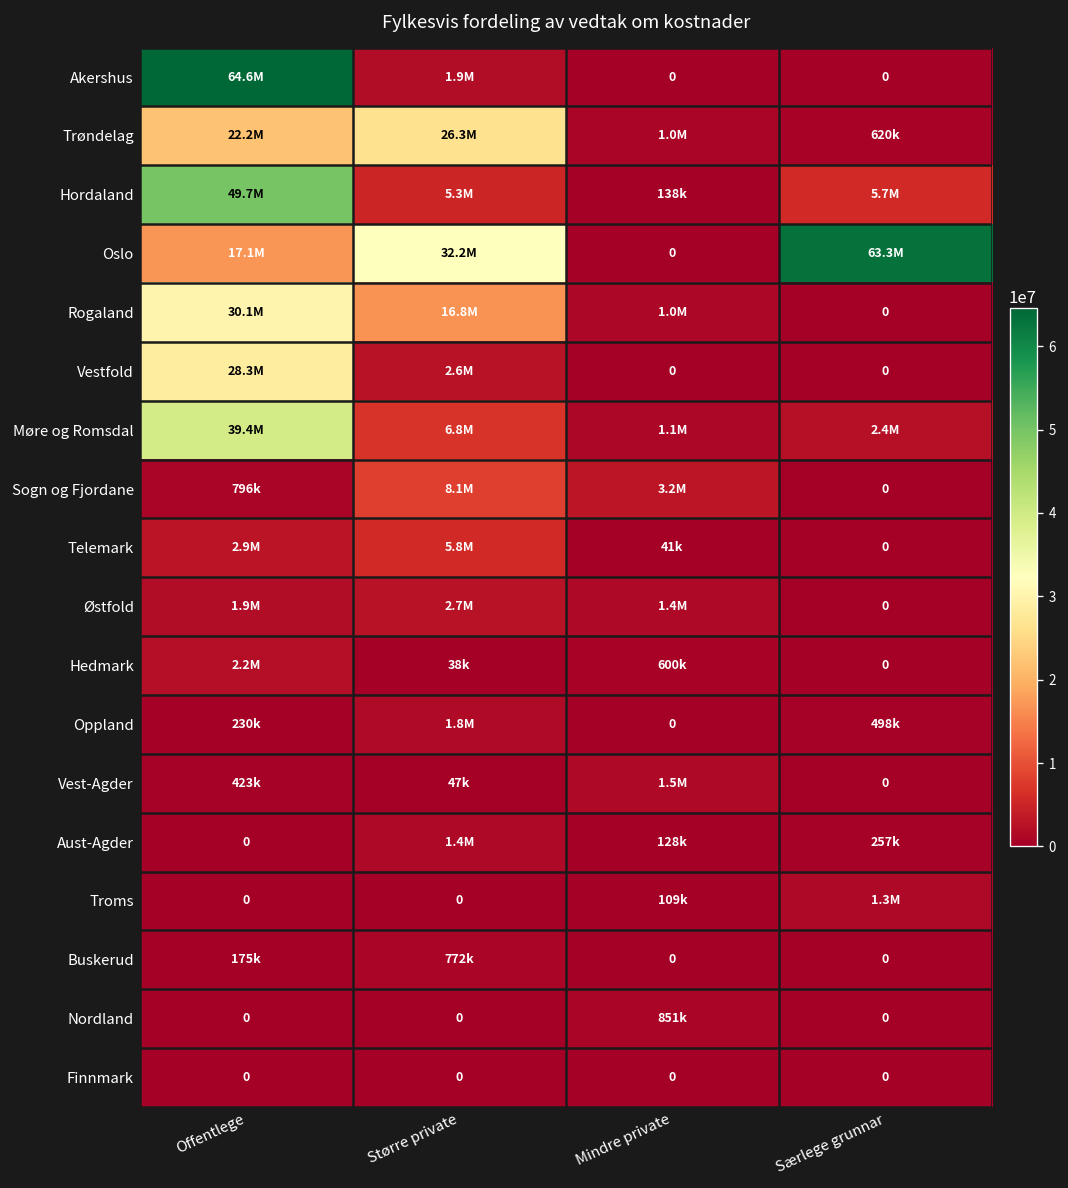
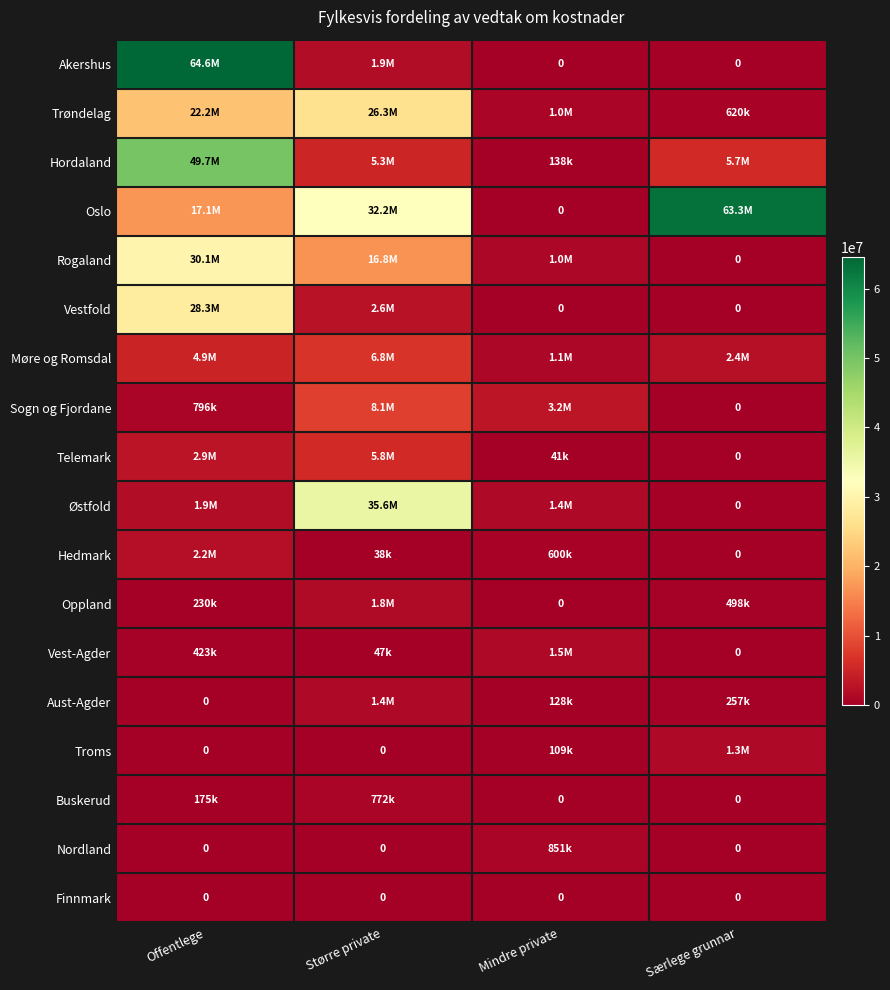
  {
    "Akershus": {
      "Offentlege": "64.6M",
      "Større private": "1.9M",
      "Mindre private": "0",
      "Særlege grunnar": "0"
    },
    "Trøndelag": {
      "Offentlege": "22.2M",
      "Større private": "26.3M",
      "Mindre private": "1.0M",
      "Særlege grunnar": "620k"
    },
    "Hordaland": {
      "Offentlege": "49.7M",
      "Større private": "5.3M",
      "Mindre private": "138k",
      "Særlege grunnar": "5.7M"
    },
    "Oslo": {
      "Offentlege": "17.1M",
      "Større private": "32.2M",
      "Mindre private": "0",
      "Særlege grunnar": "63.3M"
    },
    "Rogaland": {
      "Offentlege": "30.1M",
      "Større private": "16.8M",
      "Mindre private": "1.0M",
      "Særlege grunnar": "0"
    },
    "Vestfold": {
      "Offentlege": "28.3M",
      "Større private": "2.6M",
      "Mindre private": "0",
      "Særlege grunnar": "0"
    },
    "Møre og Romsdal": {
-     "Offentlege": "39.4M",
+     "Offentlege": "4.9M",
      "Større private": "6.8M",
      "Mindre private": "1.1M",
      "Særlege grunnar": "2.4M"
    },
    "Sogn og Fjordane": {
      "Offentlege": "796k",
      "Større private": "8.1M",
      "Mindre private": "3.2M",
      "Særlege grunnar": "0"
    },
    "Telemark": {
      "Offentlege": "2.9M",
      "Større private": "5.8M",
      "Mindre private": "41k",
      "Særlege grunnar": "0"
    },
    "Østfold": {
      "Offentlege": "1.9M",
-     "Større private": "2.7M",
+     "Større private": "35.6M",
      "Mindre private": "1.4M",
      "Særlege grunnar": "0"
    },
    "Hedmark": {
      "Offentlege": "2.2M",
      "Større private": "38k",
      "Mindre private": "600k",
      "Særlege grunnar": "0"
    },
    "Oppland": {
      "Offentlege": "230k",
      "Større private": "1.8M",
      "Mindre private": "0",
      "Særlege grunnar": "498k"
    },
    "Vest-Agder": {
      "Offentlege": "423k",
      "Større private": "47k",
      "Mindre private": "1.5M",
      "Særlege grunnar": "0"
    },
    "Aust-Agder": {
      "Offentlege": "0",
      "Større private": "1.4M",
      "Mindre private": "128k",
      "Særlege grunnar": "257k"
    },
    "Troms": {
      "Offentlege": "0",
      "Større private": "0",
      "Mindre private": "109k",
      "Særlege grunnar": "1.3M"
    },
    "Buskerud": {
      "Offentlege": "175k",
      "Større private": "772k",
      "Mindre private": "0",
      "Særlege grunnar": "0"
    },
    "Nordland": {
      "Offentlege": "0",
      "Større private": "0",
      "Mindre private": "851k",
      "Særlege grunnar": "0"
    },
    "Finnmark": {
      "Offentlege": "0",
      "Større private": "0",
      "Mindre private": "0",
      "Særlege grunnar": "0"
    }
  }
